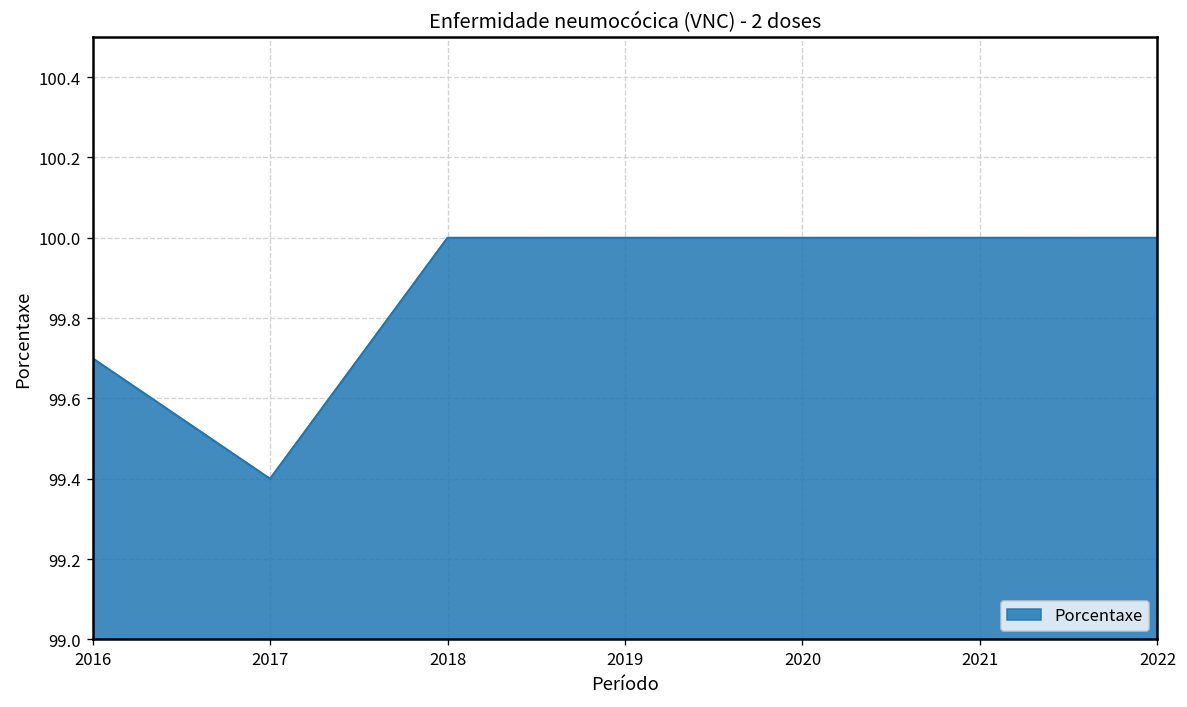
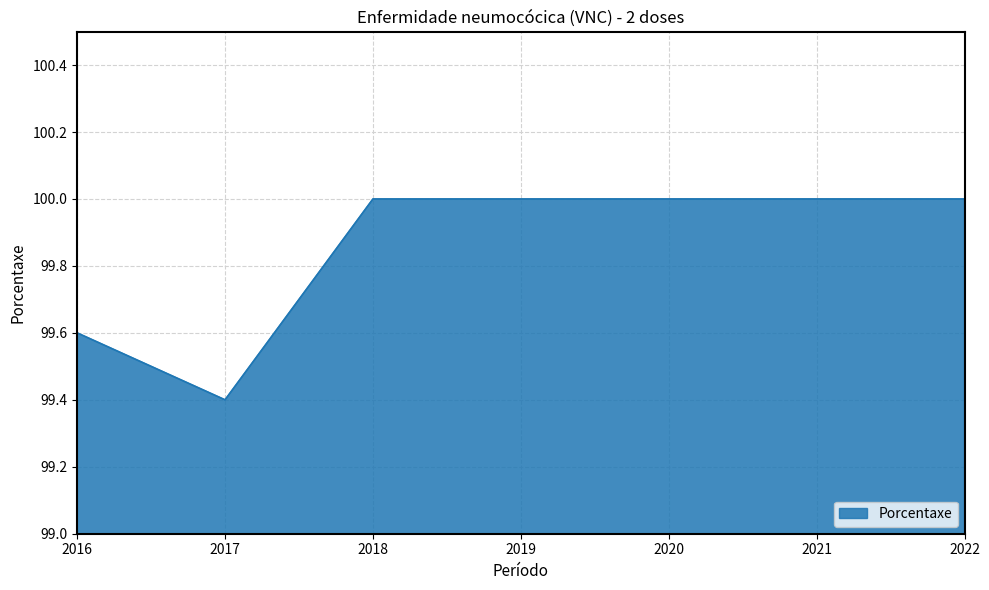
  {
-   "2016": 99.7,
+   "2016": 99.6,
    "2017": 99.4,
    "2018": 100.0,
    "2019": 100.0,
    "2020": 100.0,
    "2021": 100.0,
    "2022": 100.0
  }
